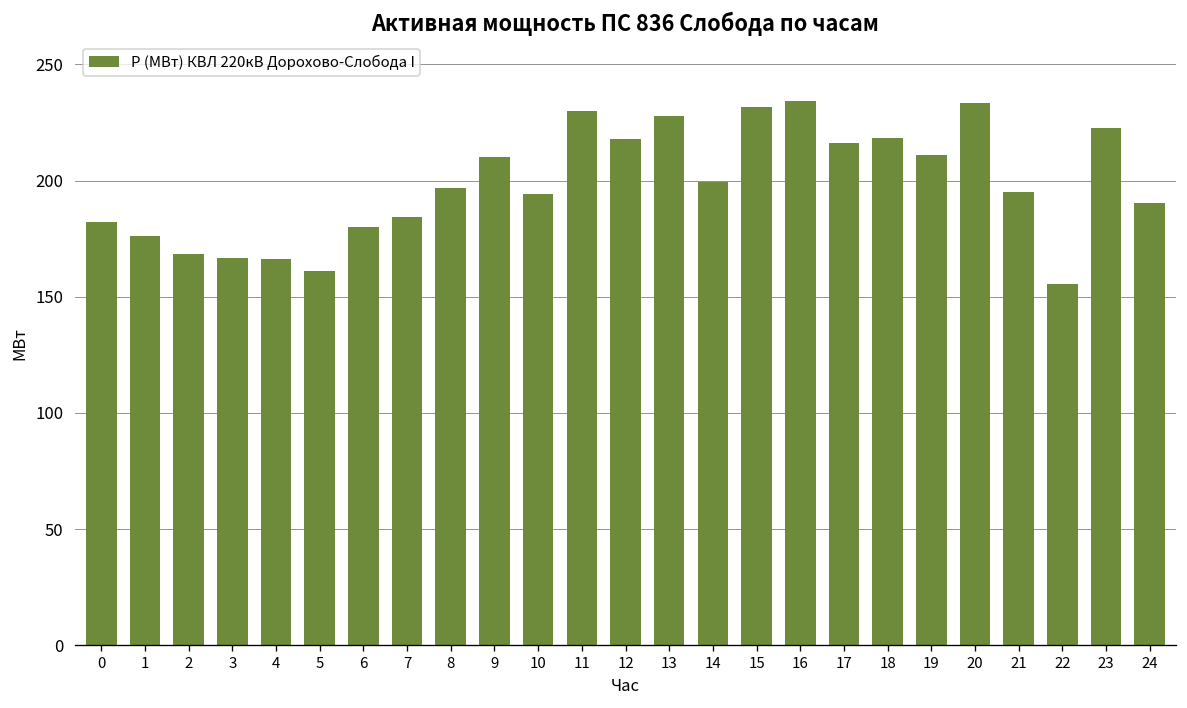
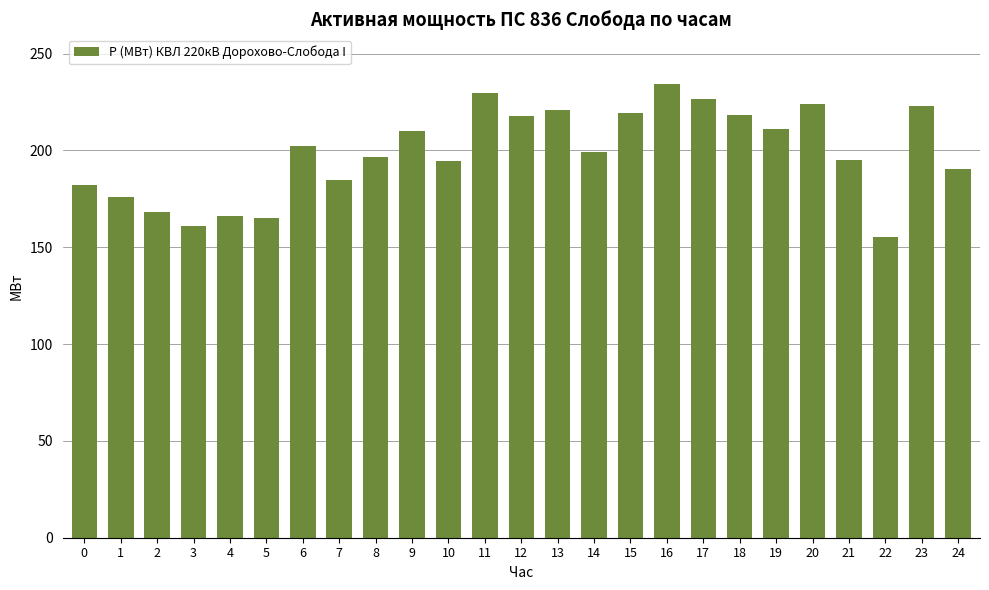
  {
    "0": 182,
    "1": 176,
    "2": 168,
-   "3": 167,
+   "3": 161,
    "4": 166,
-   "5": 161,
-   "6": 180,
+   "5": 165,
+   "6": 202,
    "7": 185,
    "8": 197,
    "9": 210,
    "10": 194,
    "11": 230,
    "12": 218,
-   "13": 228,
+   "13": 221,
    "14": 199,
-   "15": 232,
+   "15": 219,
    "16": 234,
-   "17": 216,
+   "17": 227,
    "18": 218,
    "19": 211,
-   "20": 233,
+   "20": 224,
    "21": 195,
    "22": 155,
    "23": 223,
    "24": 190
  }
